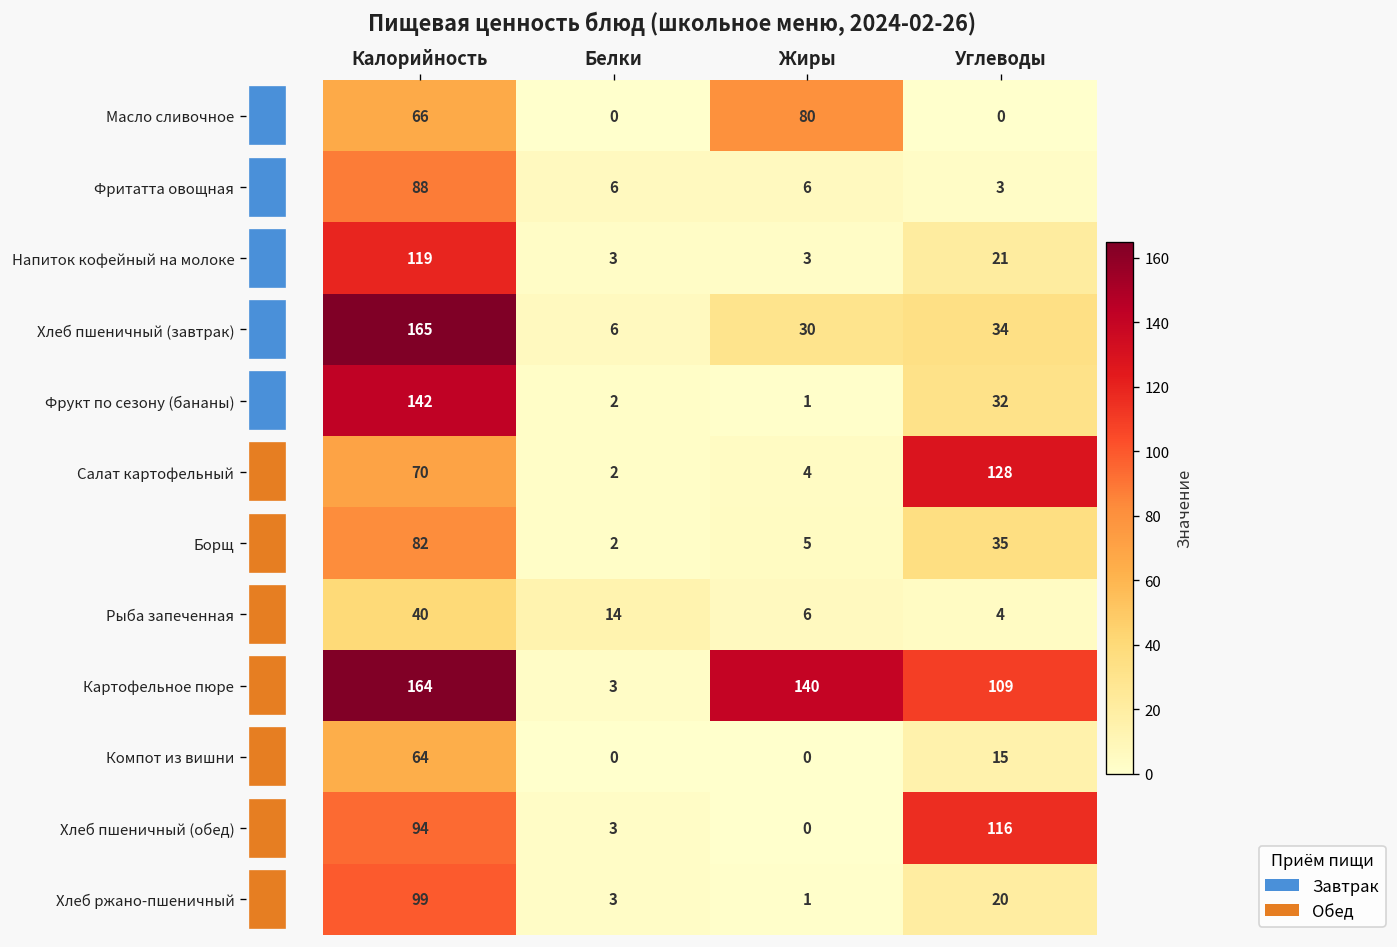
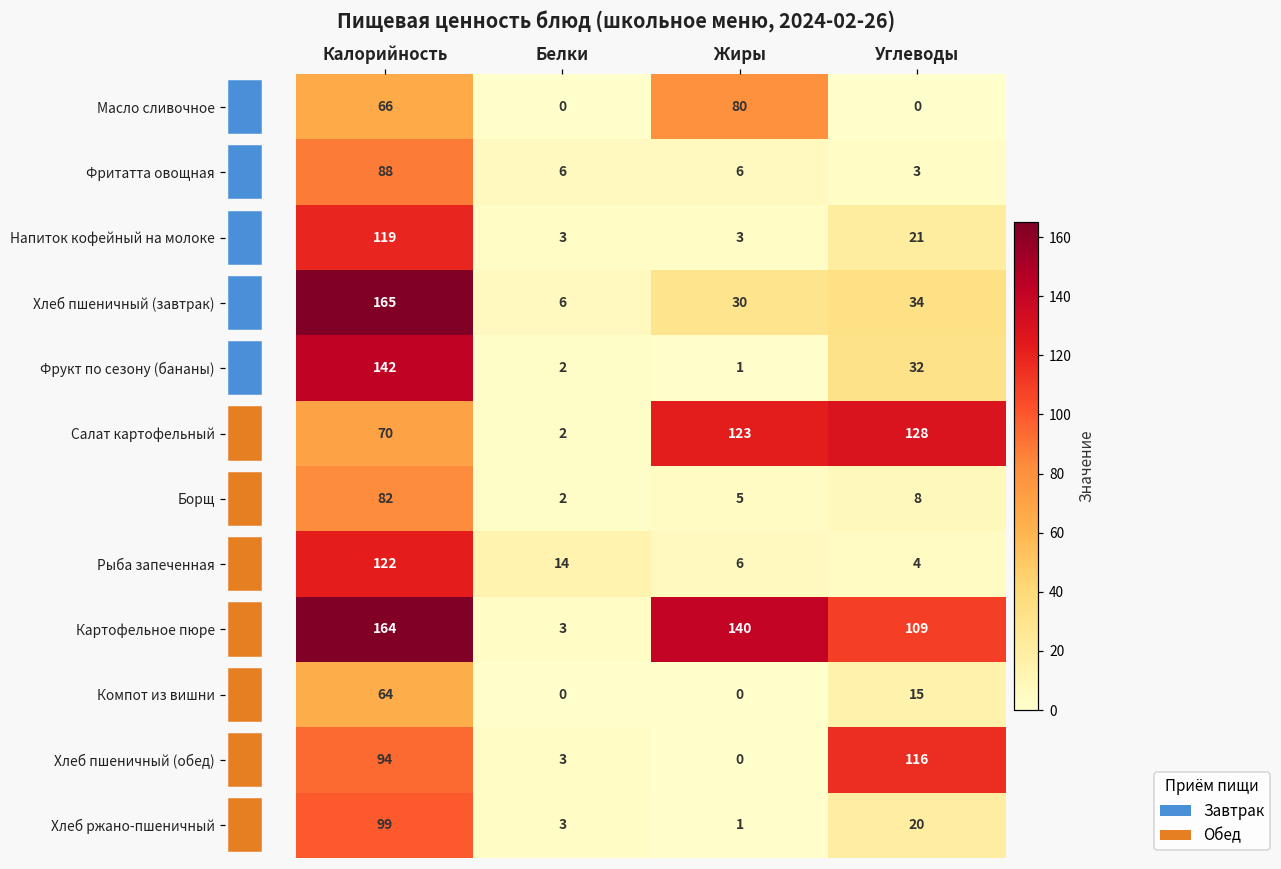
  {
    "Масло сливочное": {
      "Калорийность": 66,
      "Белки": 0,
      "Жиры": 80,
      "Углеводы": 0
    },
    "Фритатта овощная": {
      "Калорийность": 88,
      "Белки": 6,
      "Жиры": 6,
      "Углеводы": 3
    },
    "Напиток кофейный на молоке": {
      "Калорийность": 119,
      "Белки": 3,
      "Жиры": 3,
      "Углеводы": 21
    },
    "Хлеб пшеничный (завтрак)": {
      "Калорийность": 165,
      "Белки": 6,
      "Жиры": 30,
      "Углеводы": 34
    },
    "Фрукт по сезону (бананы)": {
      "Калорийность": 142,
      "Белки": 2,
      "Жиры": 1,
      "Углеводы": 32
    },
    "Салат картофельный": {
      "Калорийность": 70,
      "Белки": 2,
-     "Жиры": 4,
+     "Жиры": 123,
      "Углеводы": 128
    },
    "Борщ": {
      "Калорийность": 82,
      "Белки": 2,
      "Жиры": 5,
-     "Углеводы": 35
+     "Углеводы": 8
    },
    "Рыба запеченная": {
-     "Калорийность": 40,
+     "Калорийность": 122,
      "Белки": 14,
      "Жиры": 6,
      "Углеводы": 4
    },
    "Картофельное пюре": {
      "Калорийность": 164,
      "Белки": 3,
      "Жиры": 140,
      "Углеводы": 109
    },
    "Компот из вишни": {
      "Калорийность": 64,
      "Белки": 0,
      "Жиры": 0,
      "Углеводы": 15
    },
    "Хлеб пшеничный (обед)": {
      "Калорийность": 94,
      "Белки": 3,
      "Жиры": 0,
      "Углеводы": 116
    },
    "Хлеб ржано-пшеничный": {
      "Калорийность": 99,
      "Белки": 3,
      "Жиры": 1,
      "Углеводы": 20
    }
  }
